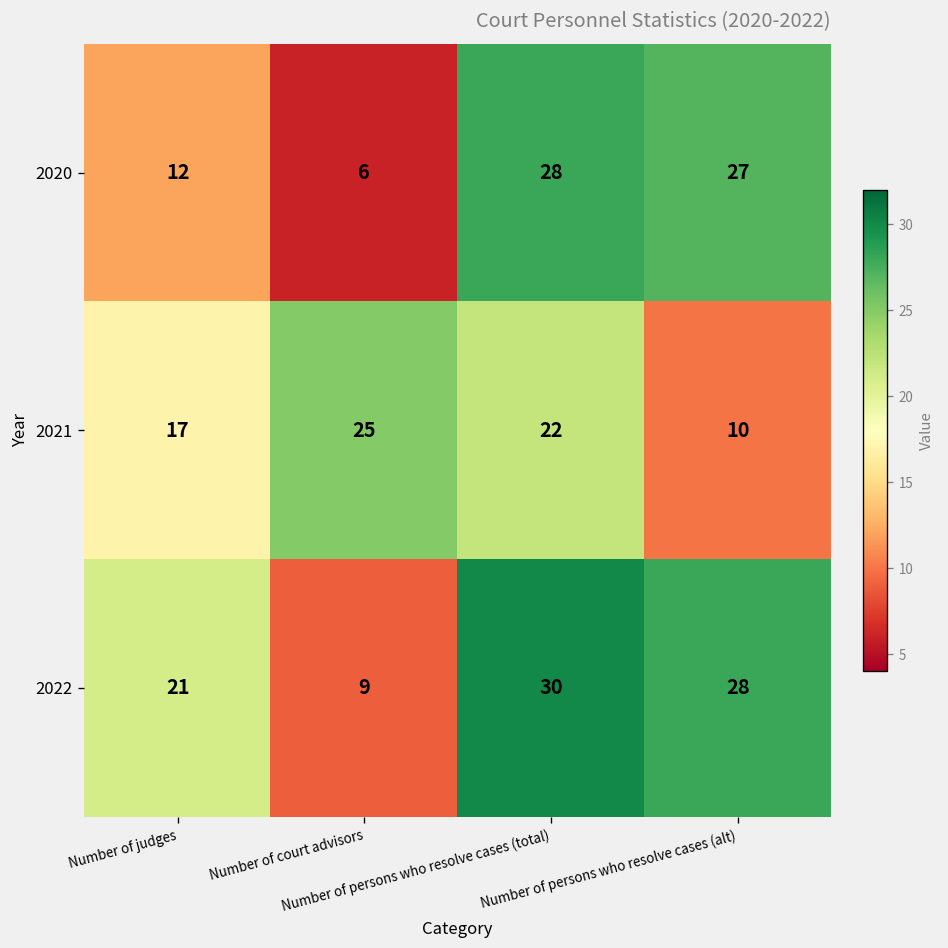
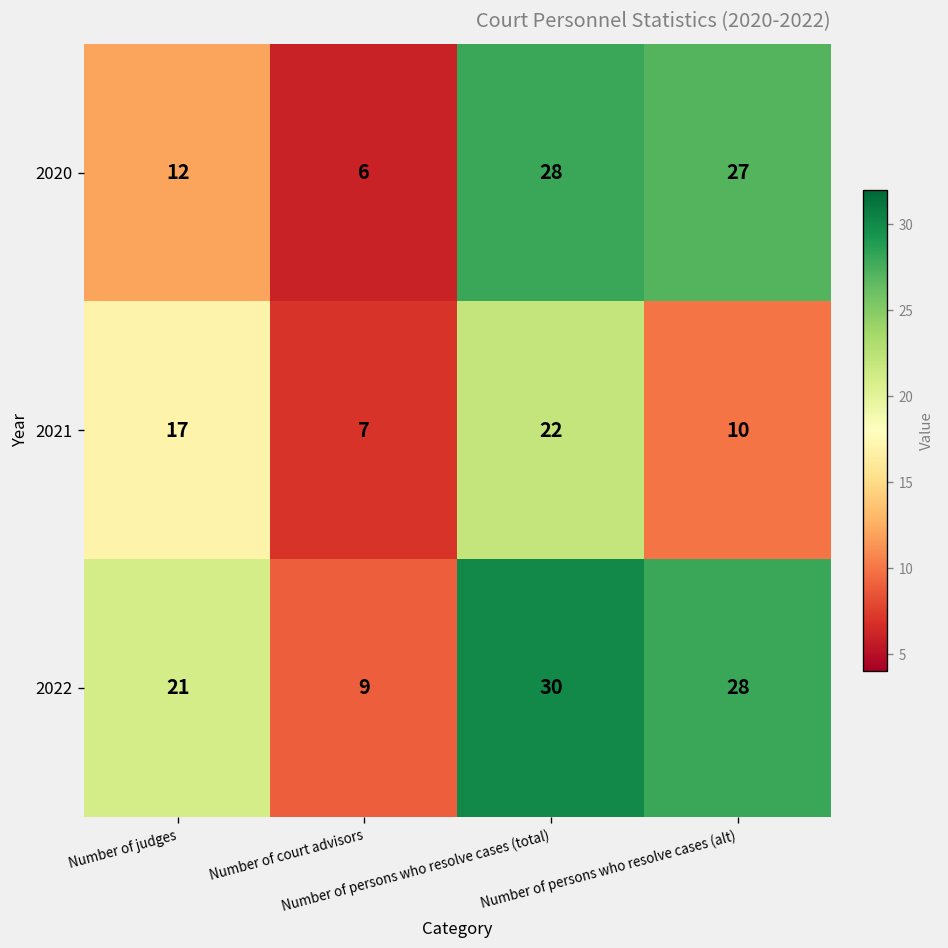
  {
    "2020": {
      "Number of judges": 12,
      "Number of court advisors": 6,
      "Number of persons who resolve cases (total)": 28,
      "Number of persons who resolve cases (alt)": 27
    },
    "2021": {
      "Number of judges": 17,
-     "Number of court advisors": 25,
+     "Number of court advisors": 7,
      "Number of persons who resolve cases (total)": 22,
      "Number of persons who resolve cases (alt)": 10
    },
    "2022": {
      "Number of judges": 21,
      "Number of court advisors": 9,
      "Number of persons who resolve cases (total)": 30,
      "Number of persons who resolve cases (alt)": 28
    }
  }
